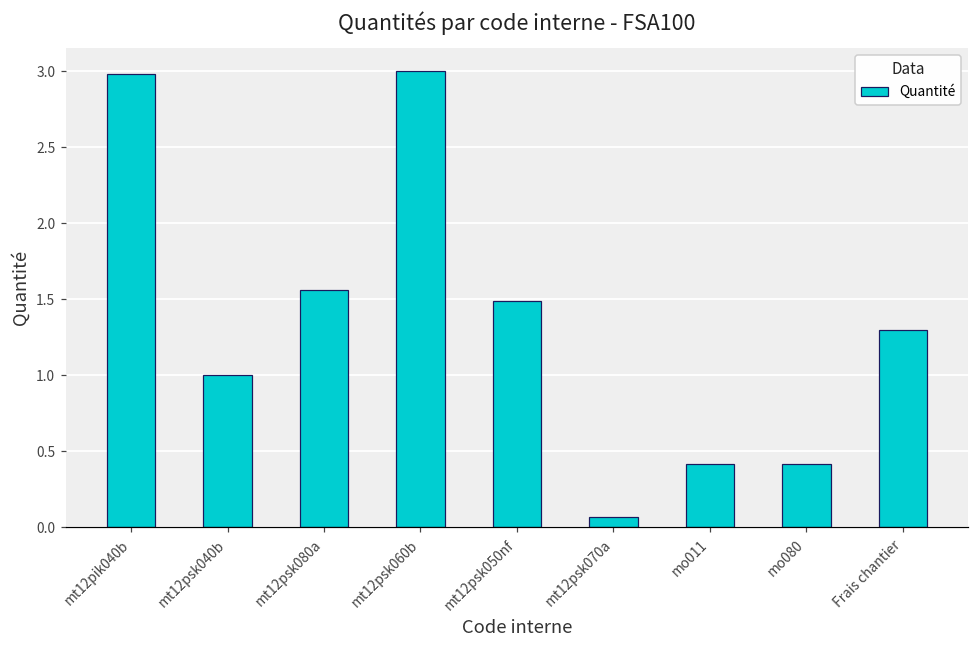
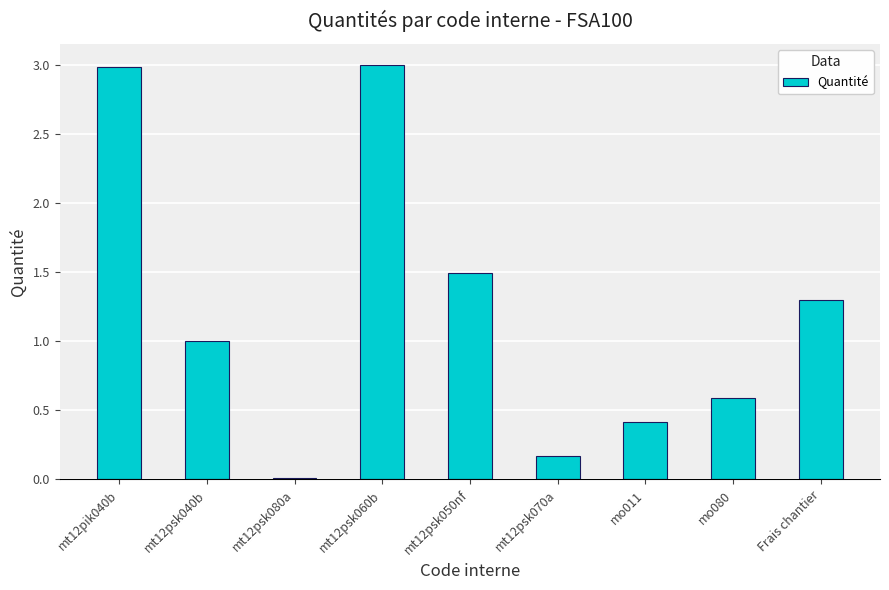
  {
    "mt12pik040b": 2.98,
    "mt12psk040b": 1.00,
-   "mt12psk080a": 1.56,
+   "mt12psk080a": 0.01,
    "mt12psk060b": 3.00,
    "mt12psk050nf": 1.49,
-   "mt12psk070a": 0.07,
+   "mt12psk070a": 0.17,
    "mo011": 0.42,
-   "mo080": 0.42,
+   "mo080": 0.59,
    "Frais chantier": 1.30
  }
